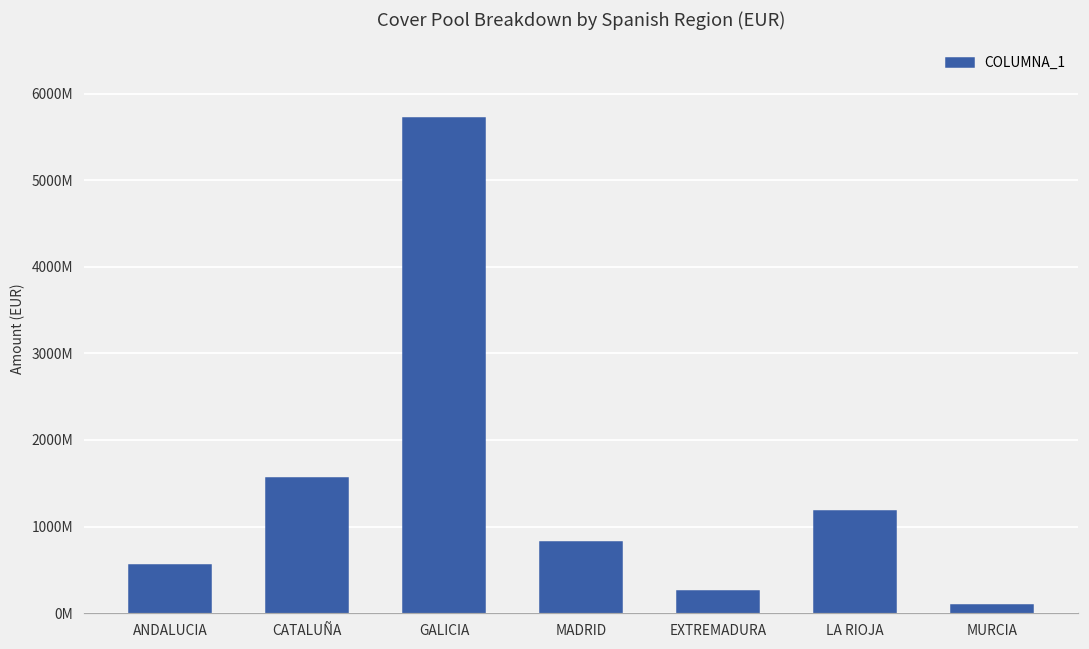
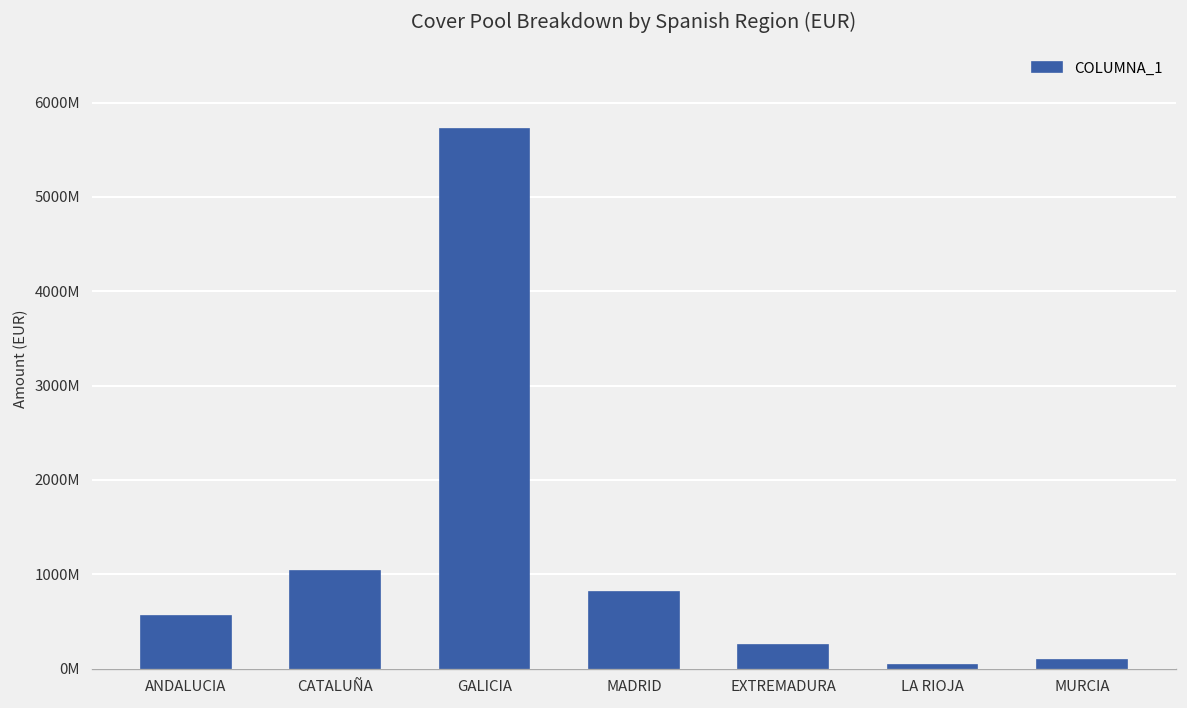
  {
    "ANDALUCIA": 600000000,
-   "CATALUÑA": 1600000000,
+   "CATALUÑA": 1000000000,
    "GALICIA": 5700000000,
    "MADRID": 800000000,
    "EXTREMADURA": 300000000,
-   "LA RIOJA": 1200000000,
+   "LA RIOJA": 0,
    "MURCIA": 100000000
  }
